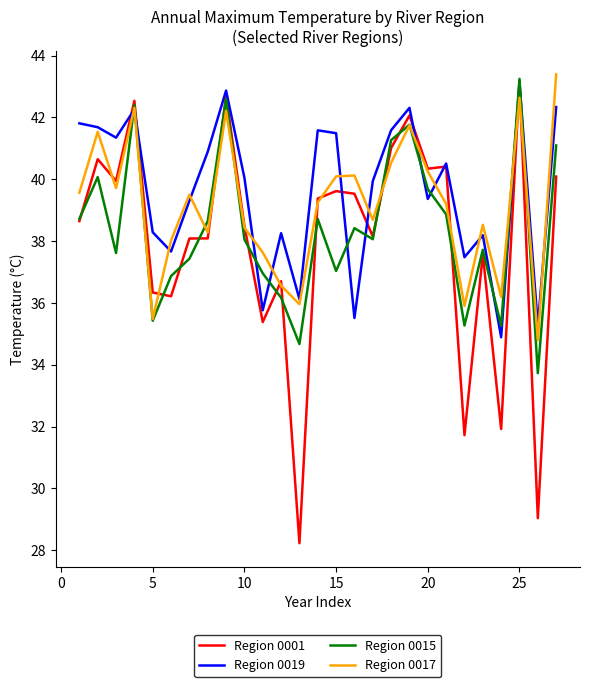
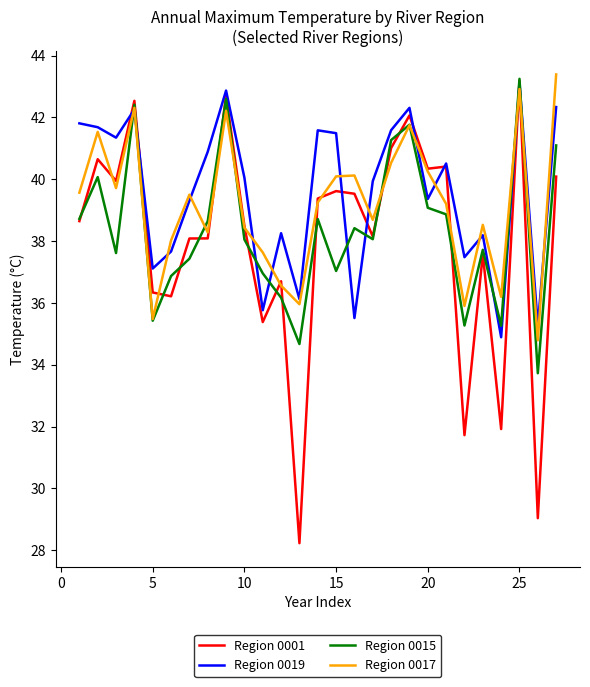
  {
    "Region 0001": {
      "5": 36.3,
      "15": 39.6,
      "20": 40.3
    },
    "Region 0019": {
-     "5": 38.3,
+     "5": 37.1,
      "10": 40.1,
      "15": 41.5,
      "20": 39.4
    },
    "Region 0015": {
      "10": 38.1,
      "15": 37.0,
-     "20": 39.7
+     "20": 39.1
    },
    "Region 0017": {
      "15": 40.1,
      "20": 40.3,
-     "25": 42.6
+     "25": 42.9
    }
  }
